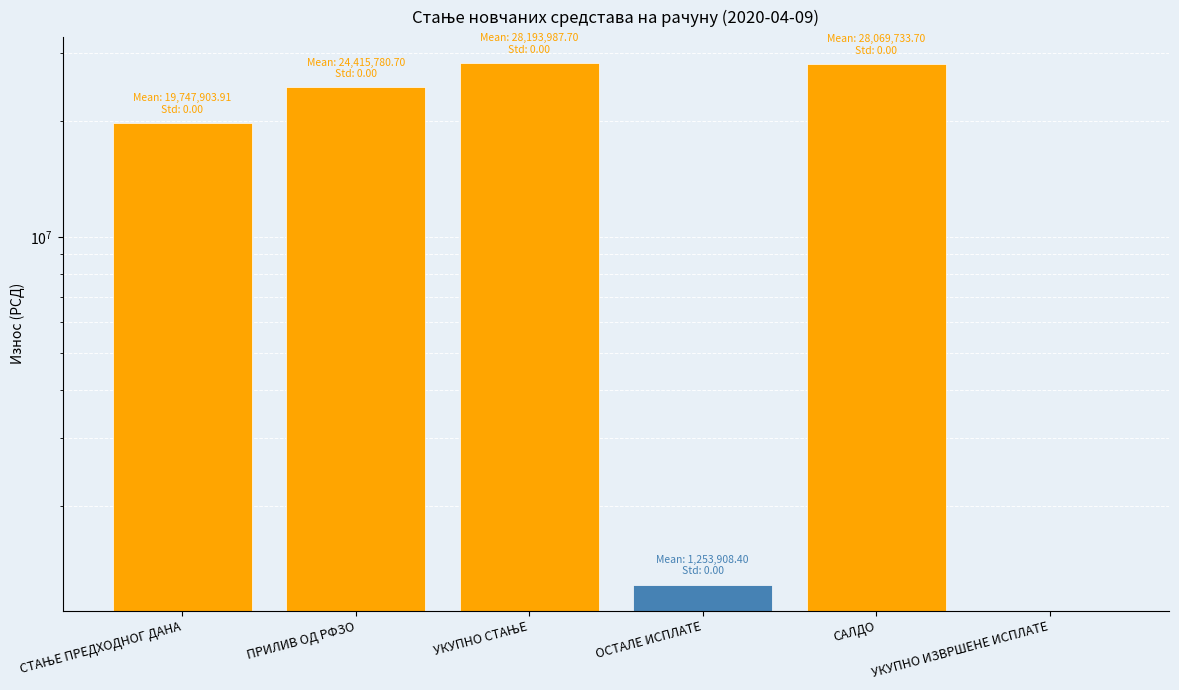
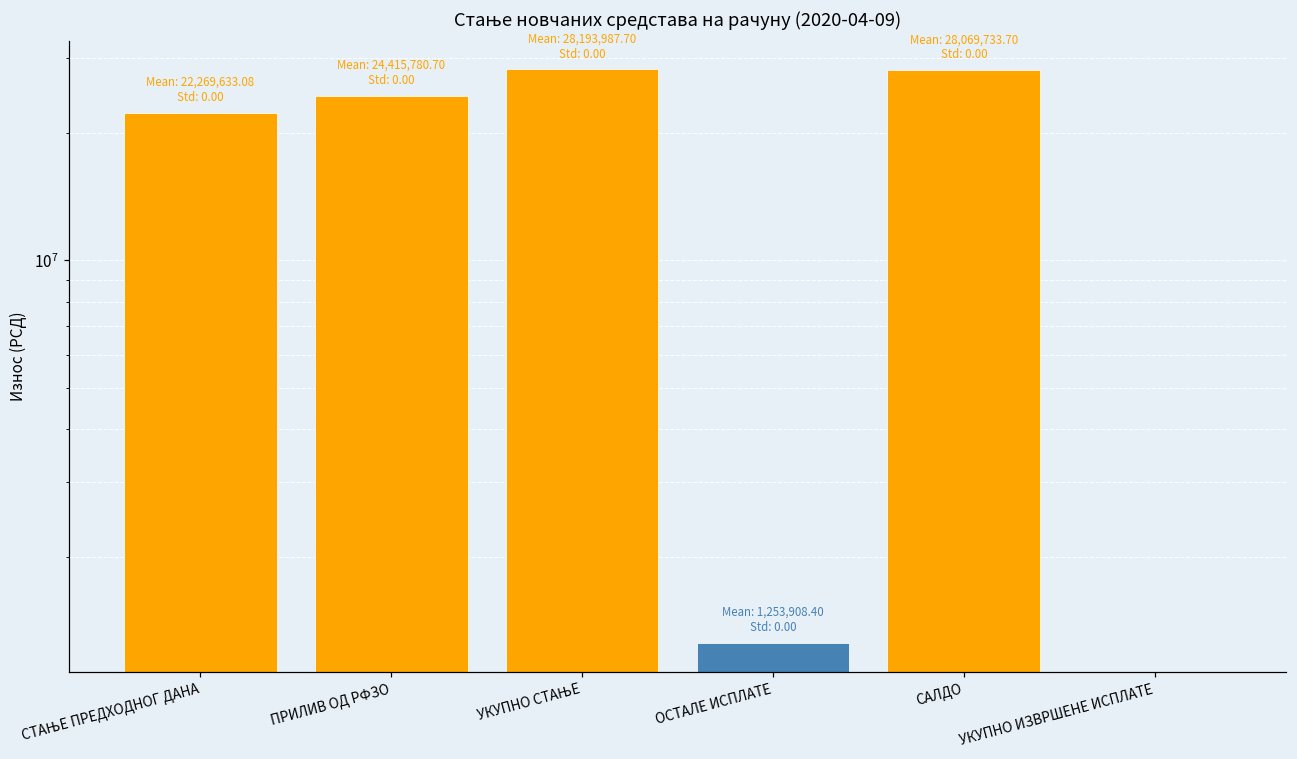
  {
-   "СТАЊЕ ПРЕДХОДНОГ ДАНА": "19,747,903.91",
+   "СТАЊЕ ПРЕДХОДНОГ ДАНА": "22,269,633.08",
    "ПРИЛИВ ОД РФЗО": "24,415,780.70",
    "УКУПНО СТАЊЕ": "28,193,987.70",
    "ОСТАЛЕ ИСПЛАТЕ": "1,253,908.40",
    "САЛДО": "28,069,733.70"
  }
